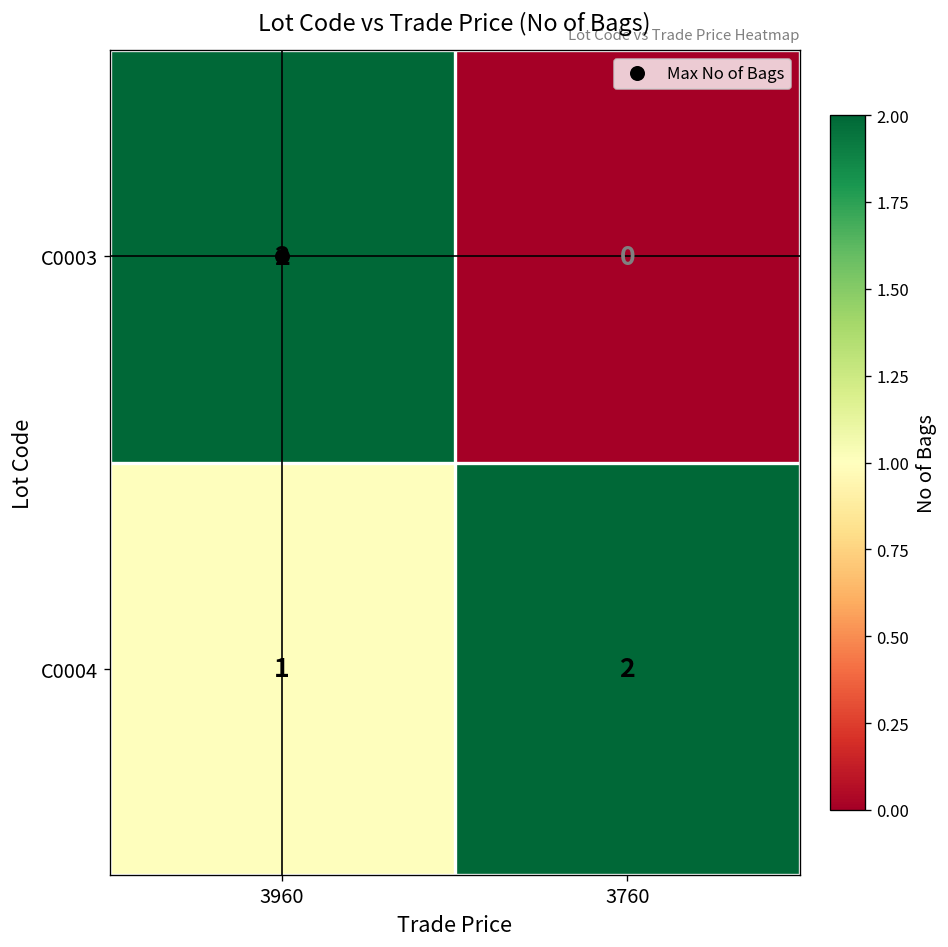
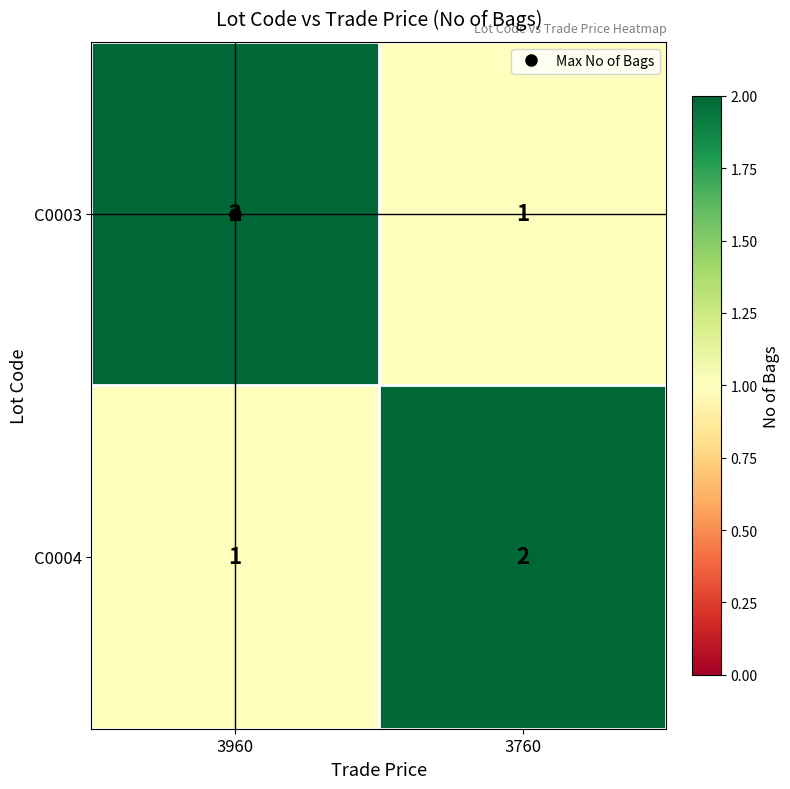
  {
    "C0003": {
-     "3760": 0
+     "3760": 1
    },
    "C0004": {
      "3960": 1,
      "3760": 2
    }
  }
